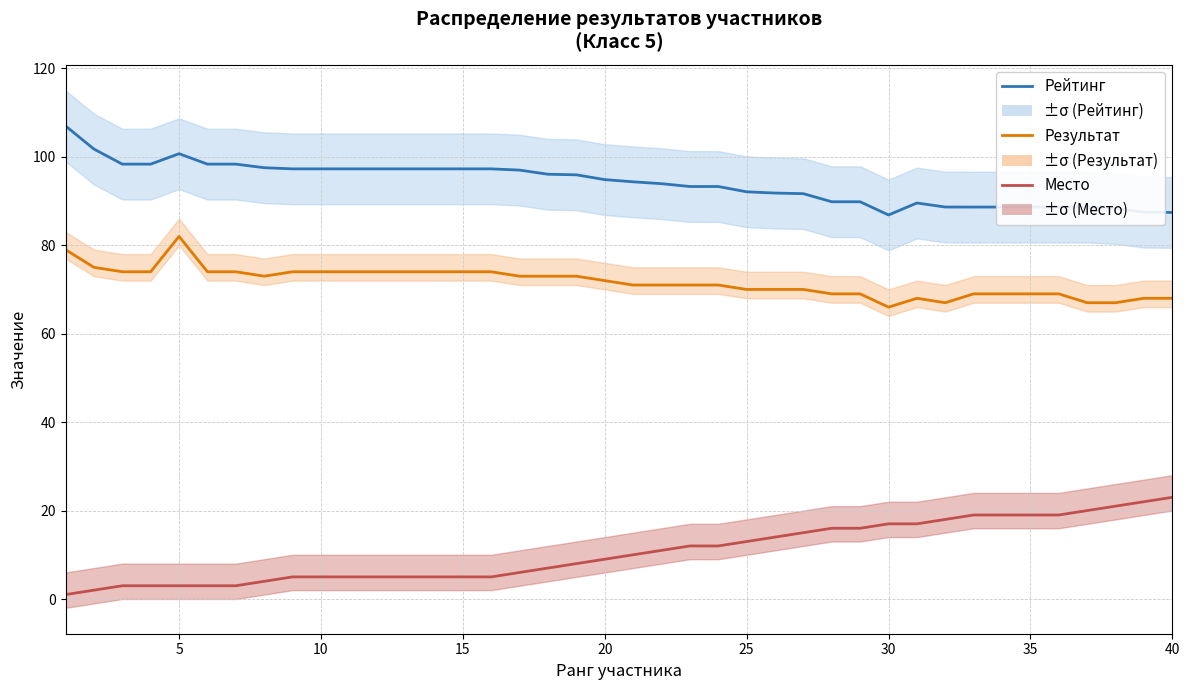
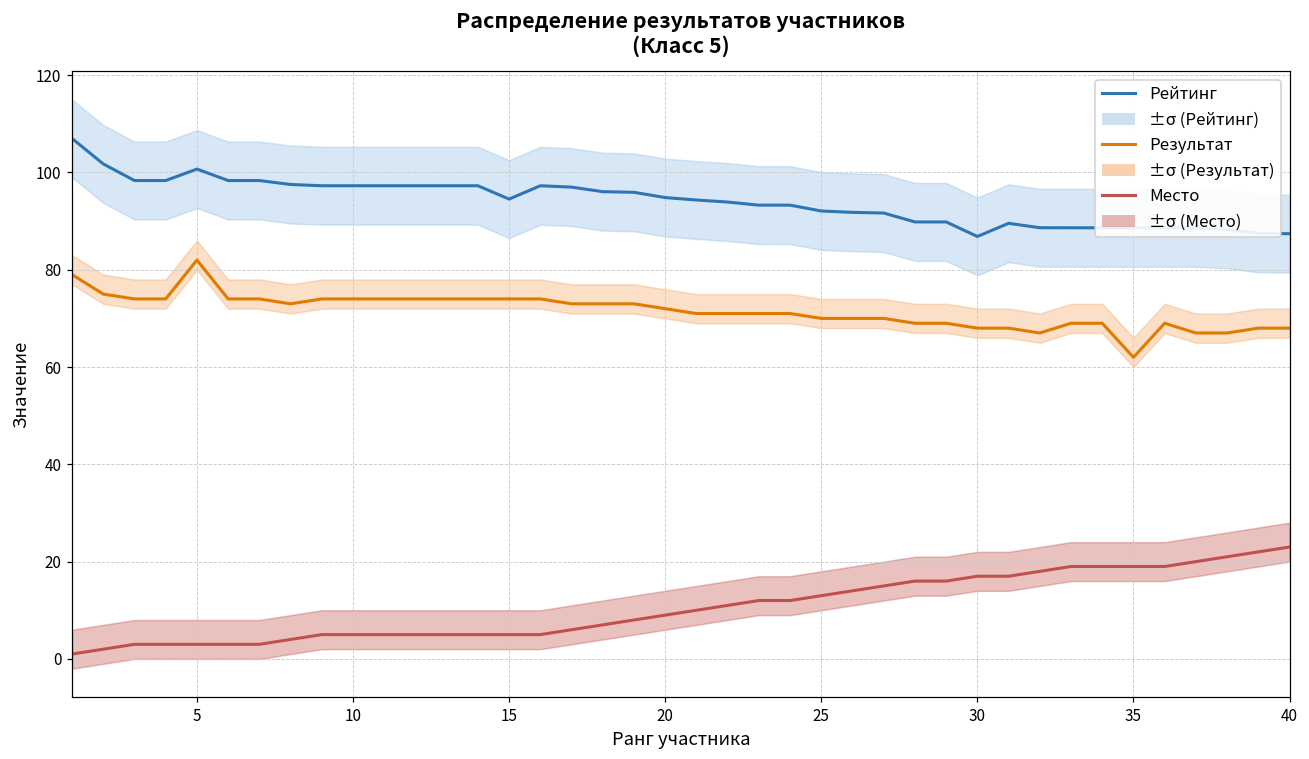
  {
    "Результат": {
      "5": 82,
      "10": 74,
      "15": 74,
      "20": 72,
      "25": 70,
-     "30": 66,
-     "35": 69,
+     "30": 68,
+     "35": 62,
      "40": 68
    },
    "Рейтинг": {
      "5": 101,
      "10": 97,
-     "15": 97,
+     "15": 95,
      "20": 95,
      "25": 92,
      "30": 87,
      "40": 87
    }
  }
